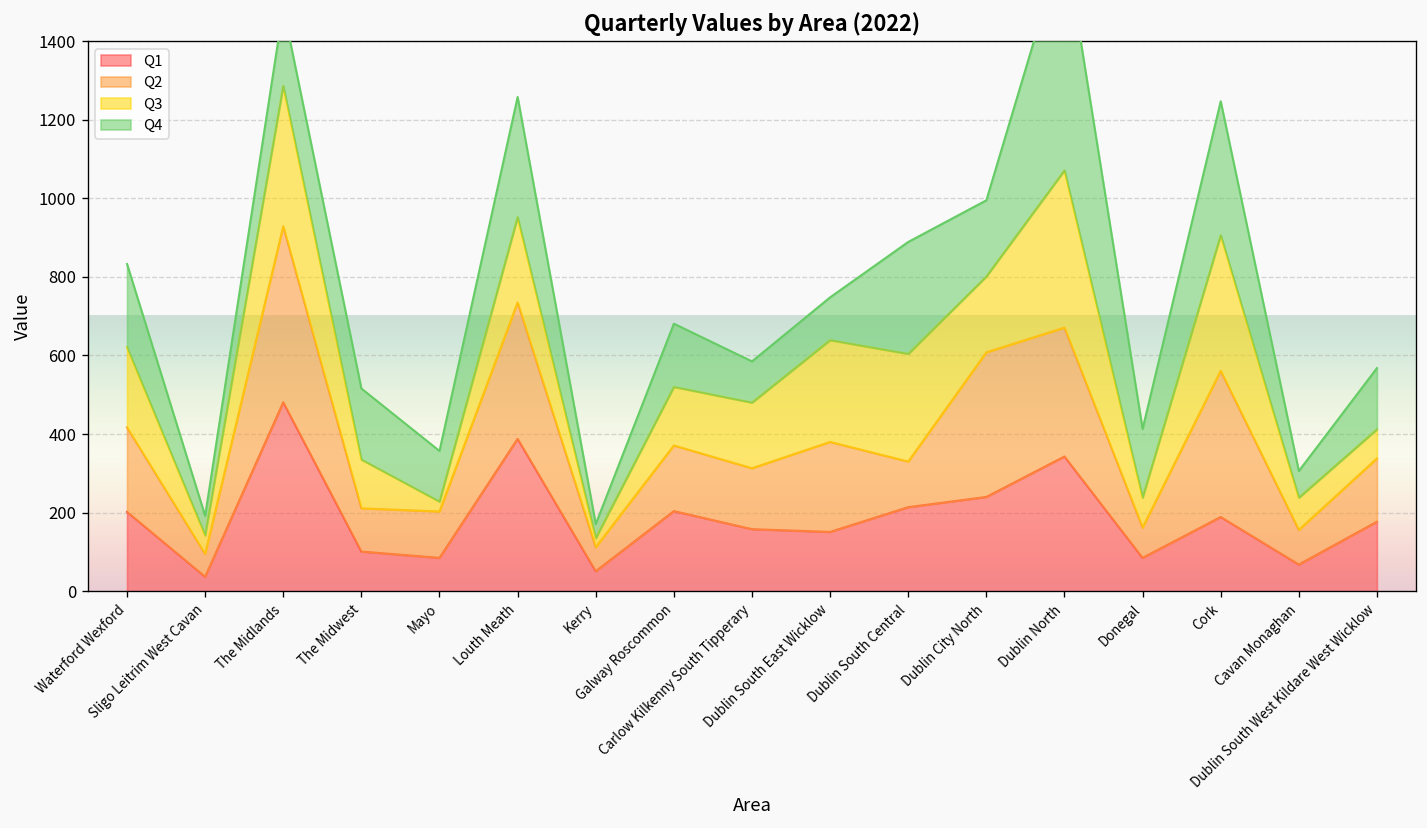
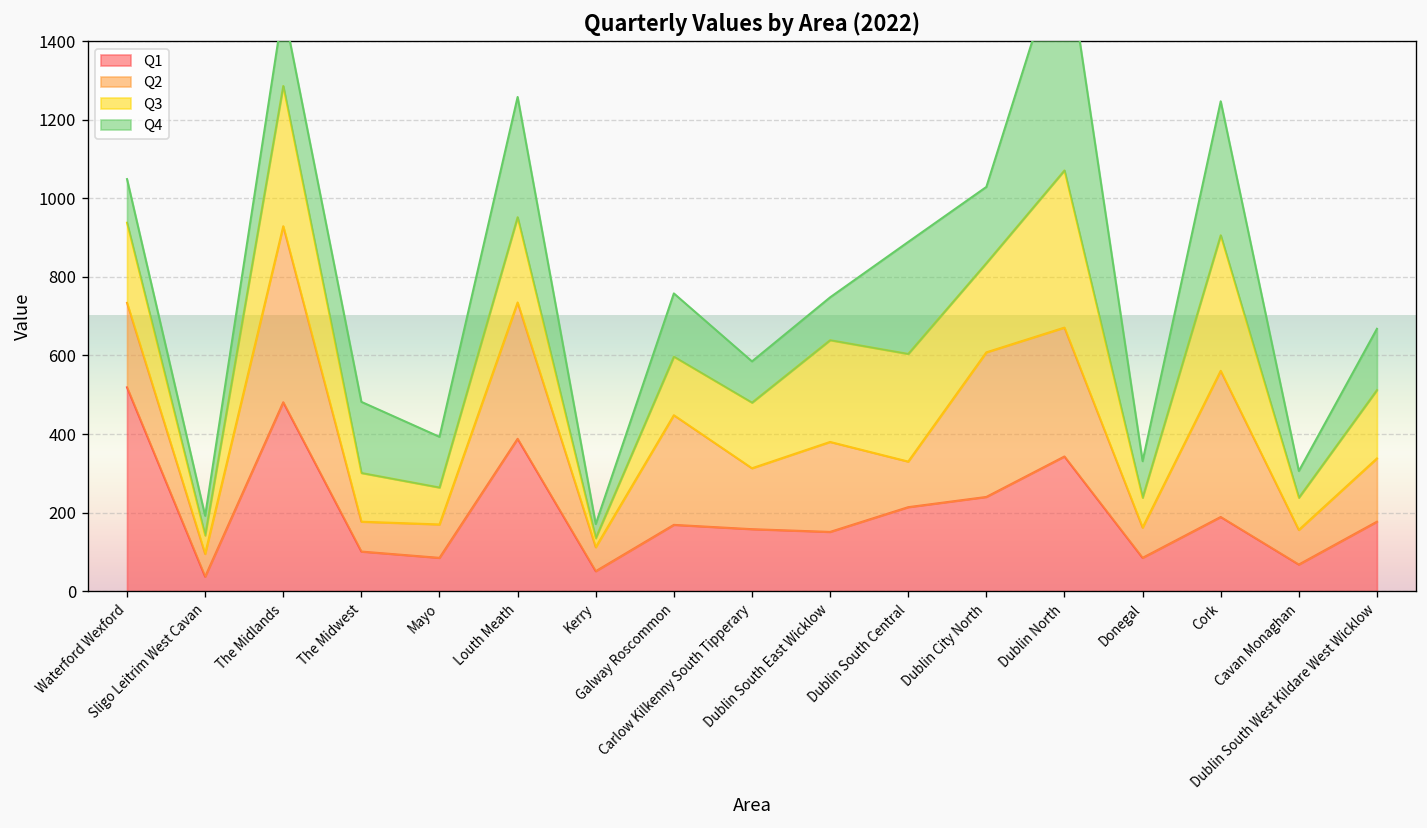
  {
    "Q1": {
-     "Waterford Wexford": 200,
+     "Waterford Wexford": 520,
      "Sligo Leitrim West Cavan": 40,
      "The Midlands": 480,
      "The Midwest": 100,
      "Mayo": 90,
      "Louth Meath": 390,
      "Kerry": 50,
-     "Galway Roscommon": 200,
+     "Galway Roscommon": 170,
      "Carlow Kilkenny South Tipperary": 160,
      "Dublin South East Wicklow": 150,
      "Dublin South Central": 210,
      "Dublin City North": 240,
      "Dublin North": 340,
      "Donegal": 90,
      "Cork": 190,
      "Cavan Monaghan": 70,
      "Dublin South West Kildare West Wicklow": 180
    },
    "Q2": {
      "Waterford Wexford": 220,
      "Sligo Leitrim West Cavan": 60,
      "The Midlands": 450,
-     "The Midwest": 110,
-     "Mayo": 120,
+     "The Midwest": 80,
+     "Mayo": 90,
      "Louth Meath": 350,
      "Kerry": 60,
-     "Galway Roscommon": 170,
+     "Galway Roscommon": 280,
      "Carlow Kilkenny South Tipperary": 160,
      "Dublin South East Wicklow": 230,
      "Dublin South Central": 120,
      "Dublin City North": 370,
      "Dublin North": 330,
      "Donegal": 80,
      "Cork": 370,
      "Cavan Monaghan": 90,
      "Dublin South West Kildare West Wicklow": 160
    },
    "Q3": {
      "Waterford Wexford": 200,
      "Sligo Leitrim West Cavan": 50,
      "The Midlands": 360,
      "The Midwest": 120,
-     "Mayo": 30,
+     "Mayo": 90,
      "Louth Meath": 220,
      "Kerry": 20,
      "Galway Roscommon": 150,
      "Carlow Kilkenny South Tipperary": 170,
      "Dublin South East Wicklow": 260,
      "Dublin South Central": 270,
-     "Dublin City North": 190,
+     "Dublin City North": 230,
      "Dublin North": 400,
      "Donegal": 80,
      "Cork": 350,
      "Cavan Monaghan": 80,
-     "Dublin South West Kildare West Wicklow": 70
+     "Dublin South West Kildare West Wicklow": 170
    },
    "Q4": {
-     "Waterford Wexford": 210,
+     "Waterford Wexford": 110,
      "Sligo Leitrim West Cavan": 50,
      "The Midwest": 180,
      "Mayo": 130,
      "Louth Meath": 310,
      "Kerry": 40,
      "Galway Roscommon": 160,
      "Carlow Kilkenny South Tipperary": 110,
      "Dublin South East Wicklow": 110,
      "Dublin South Central": 290,
      "Dublin City North": 190,
-     "Donegal": 180,
+     "Donegal": 90,
      "Cork": 340,
      "Cavan Monaghan": 70,
      "Dublin South West Kildare West Wicklow": 160
    }
  }
